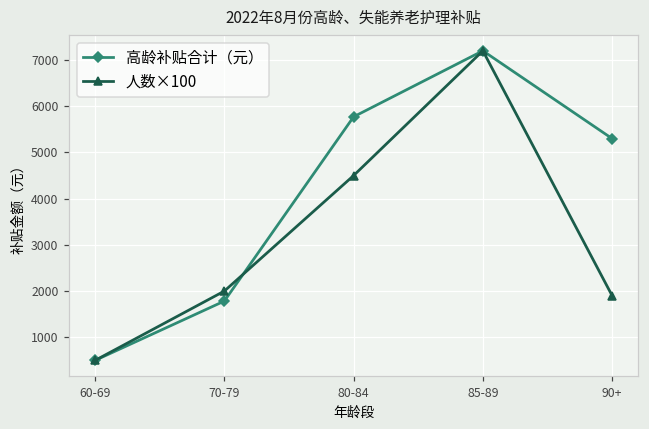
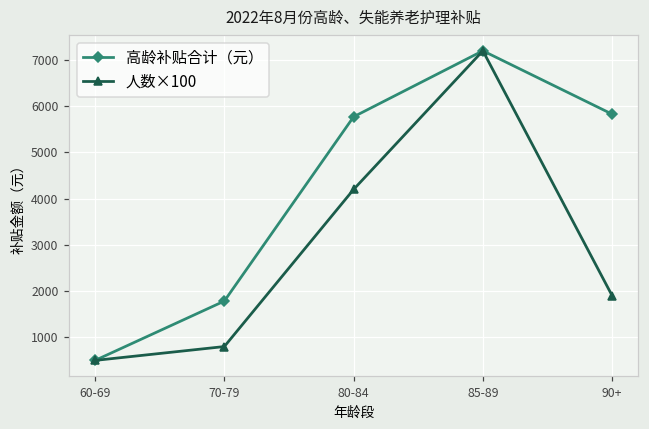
  {
    "高龄补贴合计（元）": {
      "70-79": 1800,
      "80-84": 5800,
-     "90+": 5300
+     "90+": 5800
    },
    "人数×100": {
-     "70-79": 2000,
-     "80-84": 4500,
+     "70-79": 800,
+     "80-84": 4200,
      "90+": 1900
    }
  }
